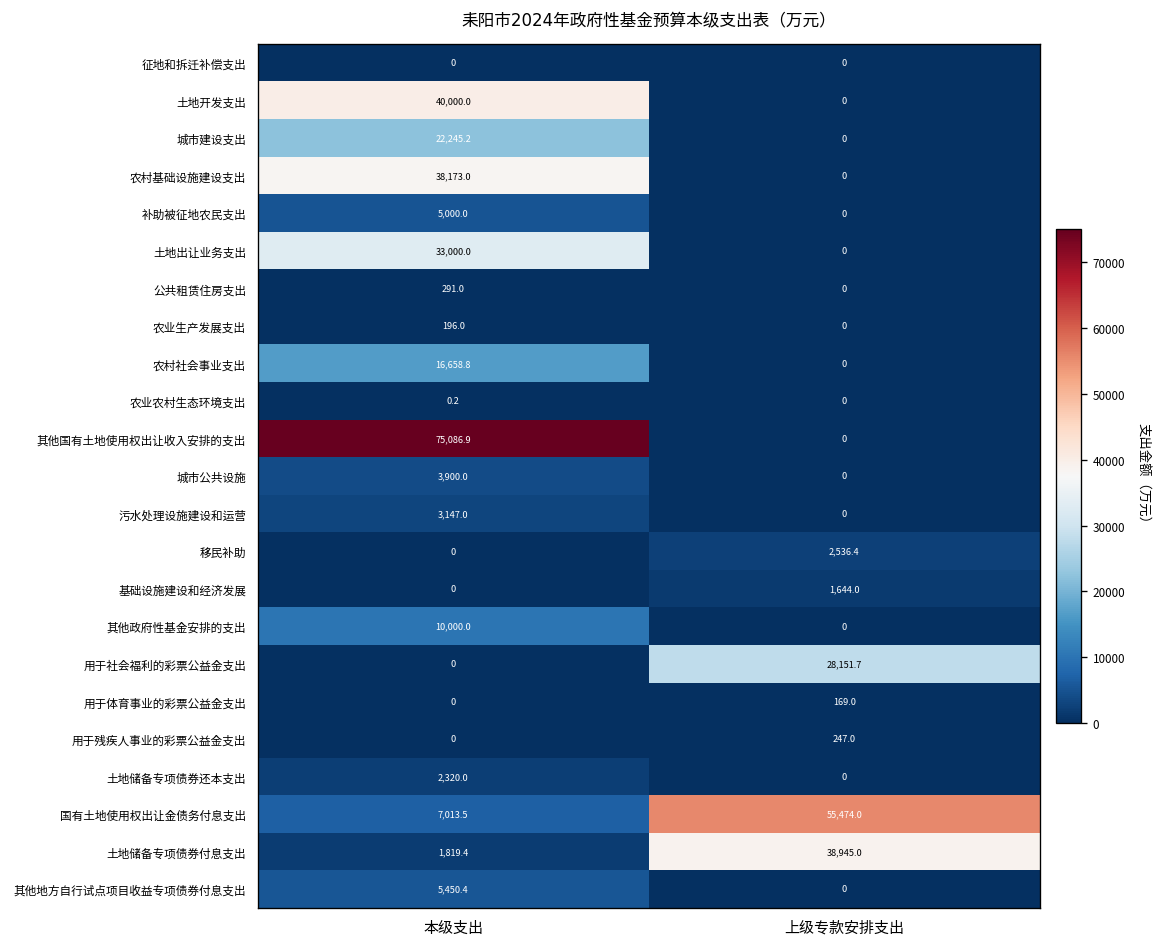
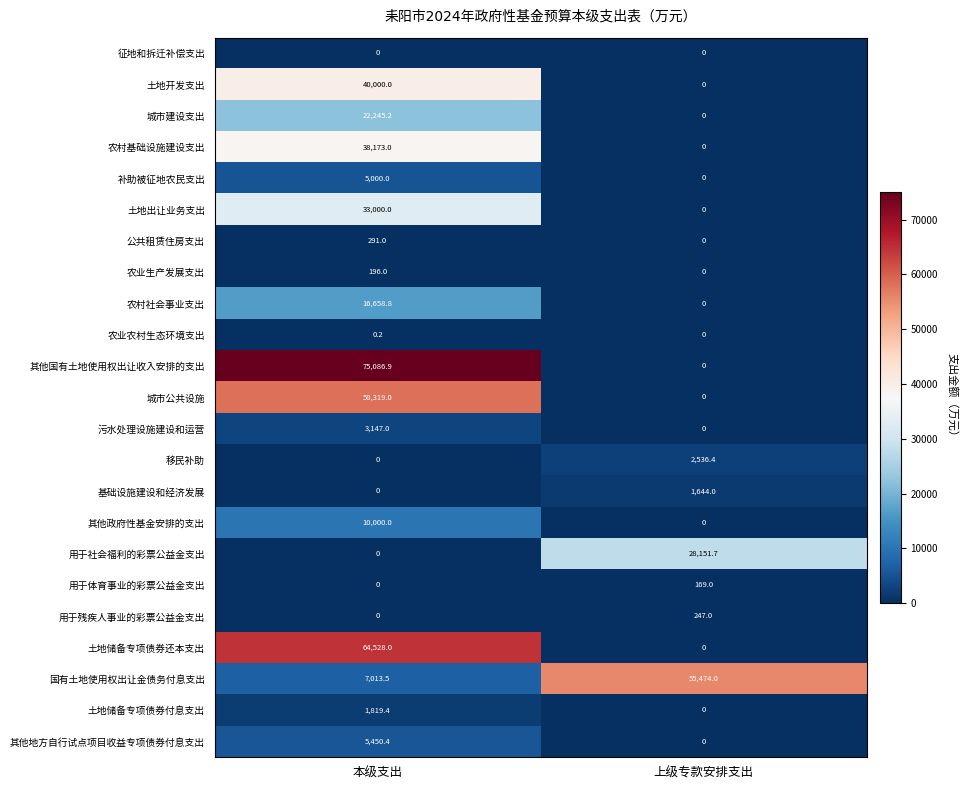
  {
    "征地和拆迁补偿支出": {
      "本级支出": "0",
      "上级专款安排支出": "0"
    },
    "土地开发支出": {
      "本级支出": "40,000.0",
      "上级专款安排支出": "0"
    },
    "城市建设支出": {
      "本级支出": "22,245.2",
      "上级专款安排支出": "0"
    },
    "农村基础设施建设支出": {
      "本级支出": "38,173.0",
      "上级专款安排支出": "0"
    },
    "补助被征地农民支出": {
      "本级支出": "5,000.0",
      "上级专款安排支出": "0"
    },
    "土地出让业务支出": {
      "本级支出": "33,000.0",
      "上级专款安排支出": "0"
    },
    "公共租赁住房支出": {
      "本级支出": "291.0",
      "上级专款安排支出": "0"
    },
    "农业生产发展支出": {
      "本级支出": "196.0",
      "上级专款安排支出": "0"
    },
    "农村社会事业支出": {
      "本级支出": "16,658.8",
      "上级专款安排支出": "0"
    },
    "农业农村生态环境支出": {
      "本级支出": "0.2",
      "上级专款安排支出": "0"
    },
    "其他国有土地使用权出让收入安排的支出": {
      "本级支出": "75,086.9",
      "上级专款安排支出": "0"
    },
    "城市公共设施": {
-     "本级支出": "3,900.0",
+     "本级支出": "58,319.0",
      "上级专款安排支出": "0"
    },
    "污水处理设施建设和运营": {
      "本级支出": "3,147.0",
      "上级专款安排支出": "0"
    },
    "移民补助": {
      "本级支出": "0",
      "上级专款安排支出": "2,536.4"
    },
    "基础设施建设和经济发展": {
      "本级支出": "0",
      "上级专款安排支出": "1,644.0"
    },
    "其他政府性基金安排的支出": {
      "本级支出": "10,000.0",
      "上级专款安排支出": "0"
    },
    "用于社会福利的彩票公益金支出": {
      "本级支出": "0",
      "上级专款安排支出": "28,151.7"
    },
    "用于体育事业的彩票公益金支出": {
      "本级支出": "0",
      "上级专款安排支出": "169.0"
    },
    "用于残疾人事业的彩票公益金支出": {
      "本级支出": "0",
      "上级专款安排支出": "247.0"
    },
    "土地储备专项债券还本支出": {
-     "本级支出": "2,320.0",
+     "本级支出": "64,528.0",
      "上级专款安排支出": "0"
    },
    "国有土地使用权出让金债务付息支出": {
      "本级支出": "7,013.5",
      "上级专款安排支出": "55,474.0"
    },
    "土地储备专项债券付息支出": {
      "本级支出": "1,819.4",
-     "上级专款安排支出": "38,945.0"
+     "上级专款安排支出": "0"
    },
    "其他地方自行试点项目收益专项债券付息支出": {
      "本级支出": "5,450.4",
      "上级专款安排支出": "0"
    }
  }
